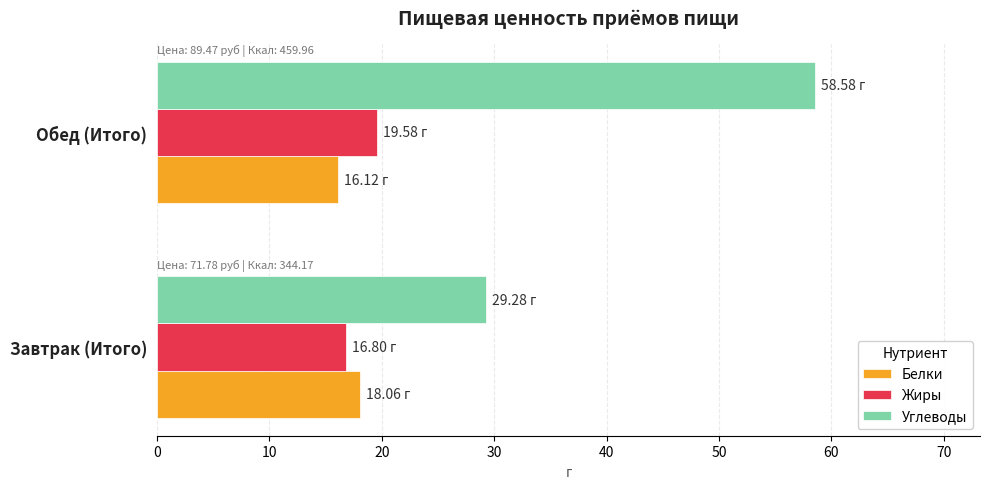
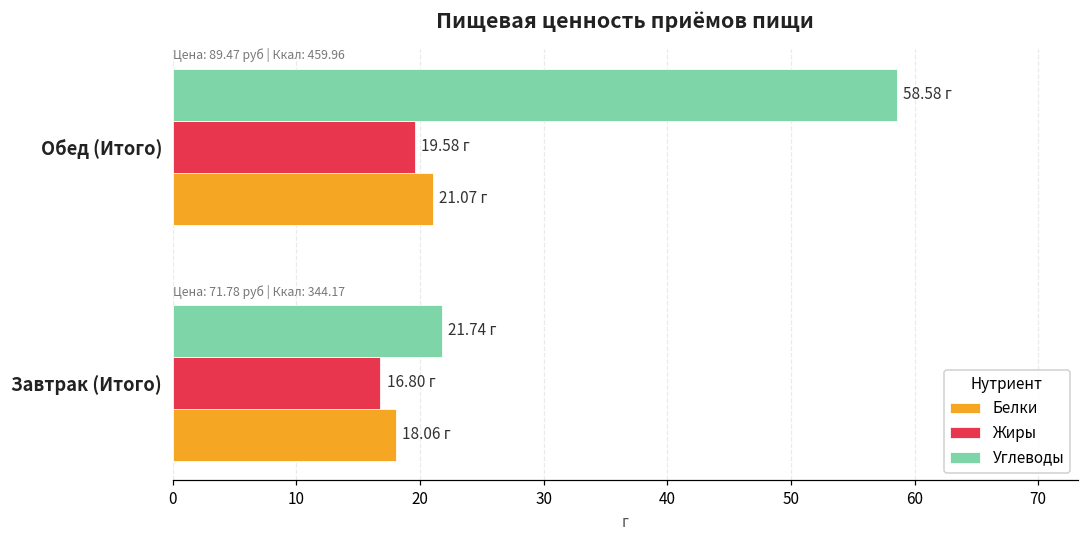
  {
    "Белки": {
-     "Обед (Итого)": 16.12,
+     "Обед (Итого)": 21.07,
      "Завтрак (Итого)": 18.06
    },
    "Жиры": {
      "Обед (Итого)": 19.58,
      "Завтрак (Итого)": 16.80
    },
    "Углеводы": {
      "Обед (Итого)": 58.58,
-     "Завтрак (Итого)": 29.28
+     "Завтрак (Итого)": 21.74
    }
  }
